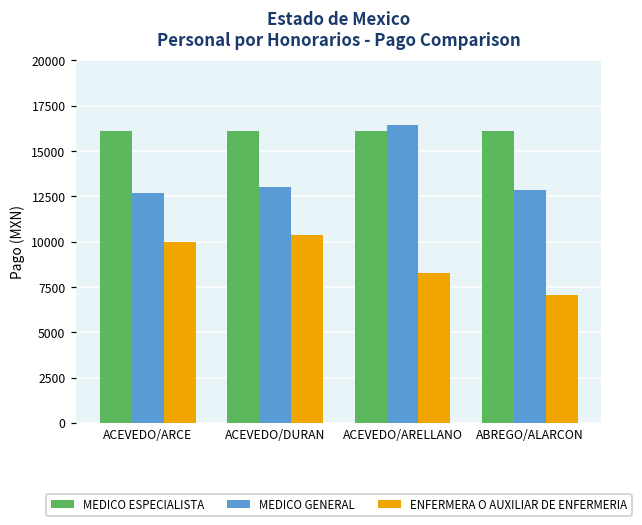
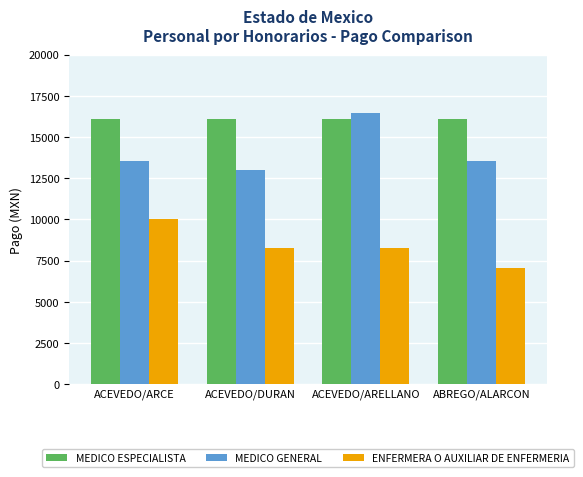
  {
    "MEDICO ESPECIALISTA": {
      "ACEVEDO/ARCE": 16100,
      "ACEVEDO/DURAN": 16100,
      "ACEVEDO/ARELLANO": 16100,
      "ABREGO/ALARCON": 16100
    },
    "MEDICO GENERAL": {
-     "ACEVEDO/ARCE": 12700,
+     "ACEVEDO/ARCE": 13600,
      "ACEVEDO/DURAN": 13000,
      "ACEVEDO/ARELLANO": 16400,
-     "ABREGO/ALARCON": 12900
+     "ABREGO/ALARCON": 13600
    },
    "ENFERMERA O AUXILIAR DE ENFERMERIA": {
      "ACEVEDO/ARCE": 10000,
-     "ACEVEDO/DURAN": 10300,
+     "ACEVEDO/DURAN": 8300,
      "ACEVEDO/ARELLANO": 8300,
      "ABREGO/ALARCON": 7100
    }
  }
